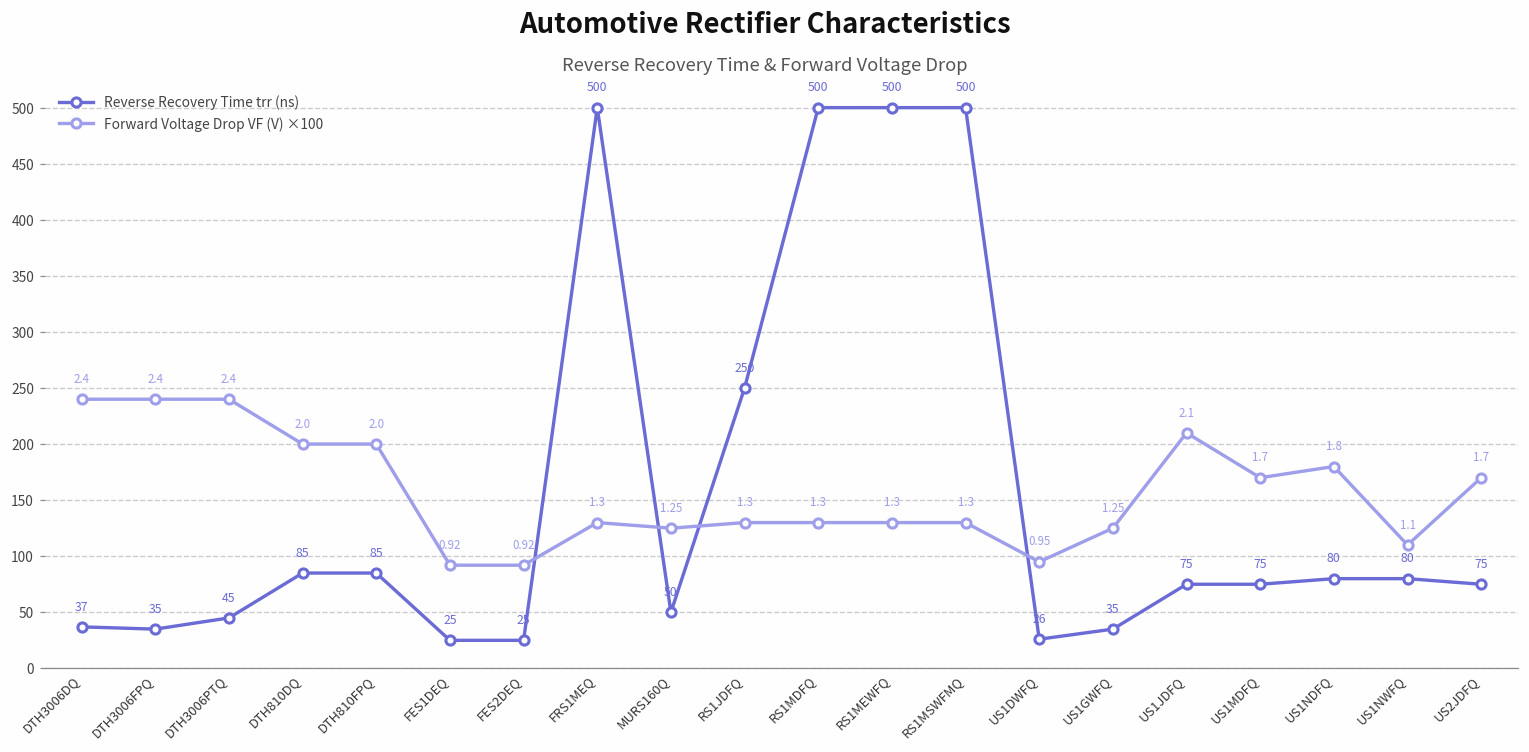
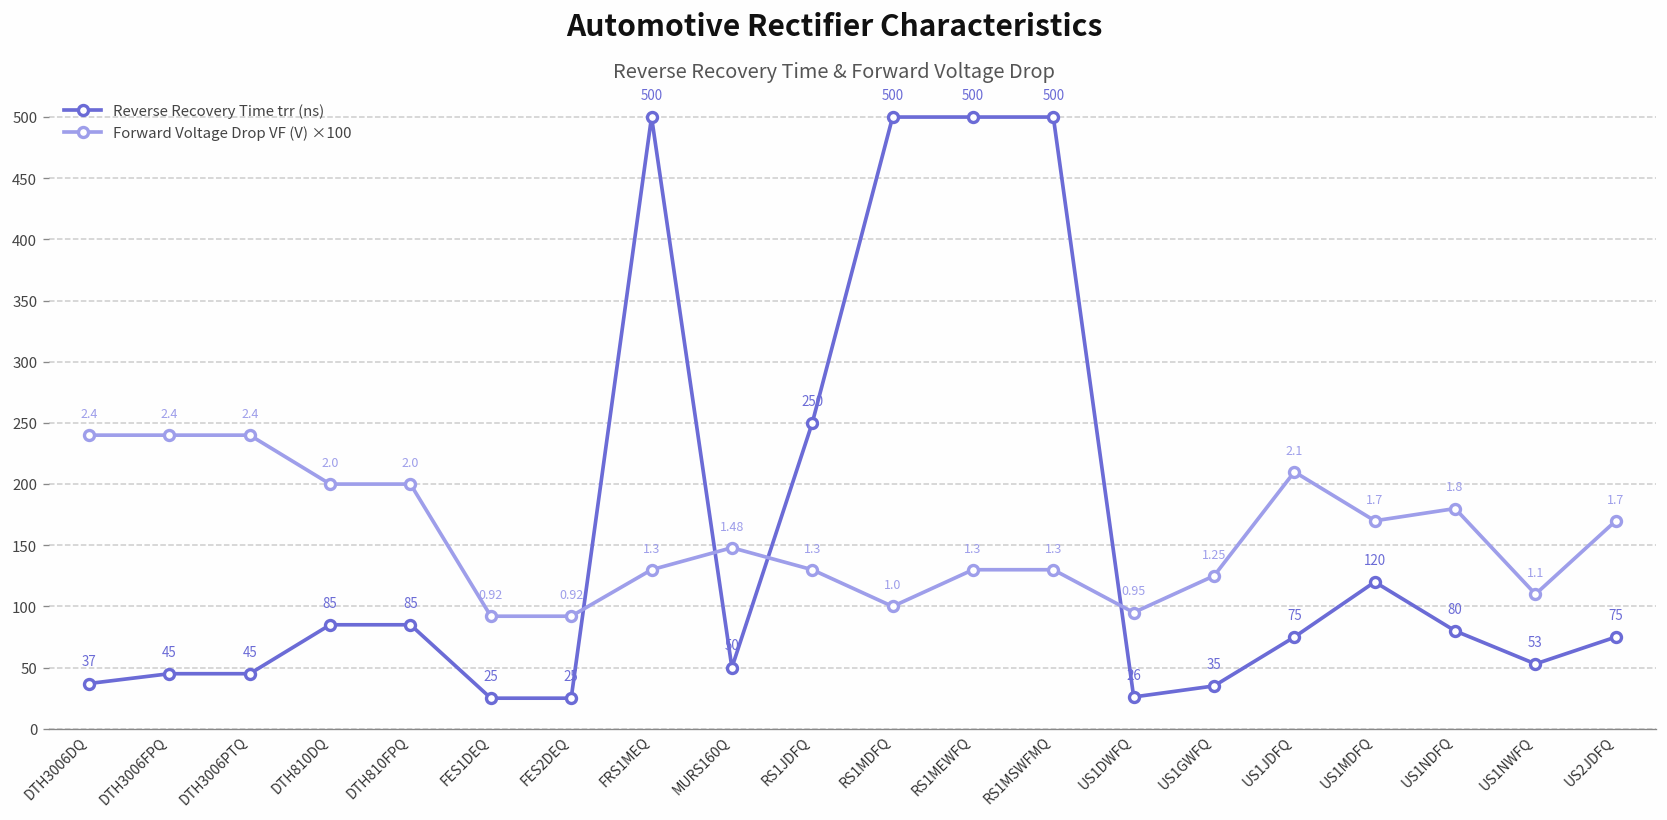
  {
    "Reverse Recovery Time trr (ns)": {
      "DTH3006DQ": 37,
-     "DTH3006FPQ": 35,
+     "DTH3006FPQ": 45,
      "DTH3006PTQ": 45,
      "DTH810DQ": 85,
      "DTH810FPQ": 85,
      "FES1DEQ": 25,
      "FES2DEQ": 25,
      "FRS1MEQ": 500,
      "MURS160Q": 50,
      "RS1JDFQ": 250,
      "RS1MDFQ": 500,
      "RS1MEWFQ": 500,
      "RS1MSWFMQ": 500,
      "US1DWFQ": 26,
      "US1GWFQ": 35,
      "US1JDFQ": 75,
-     "US1MDFQ": 75,
+     "US1MDFQ": 120,
      "US1NDFQ": 80,
-     "US1NWFQ": 80,
+     "US1NWFQ": 53,
      "US2JDFQ": 75
    },
    "Forward Voltage Drop VF (V) ×100": {
-     "MURS160Q": 1.25,
-     "RS1MDFQ": 1.3
+     "MURS160Q": 1.48,
+     "RS1MDFQ": 1.0
    }
  }
